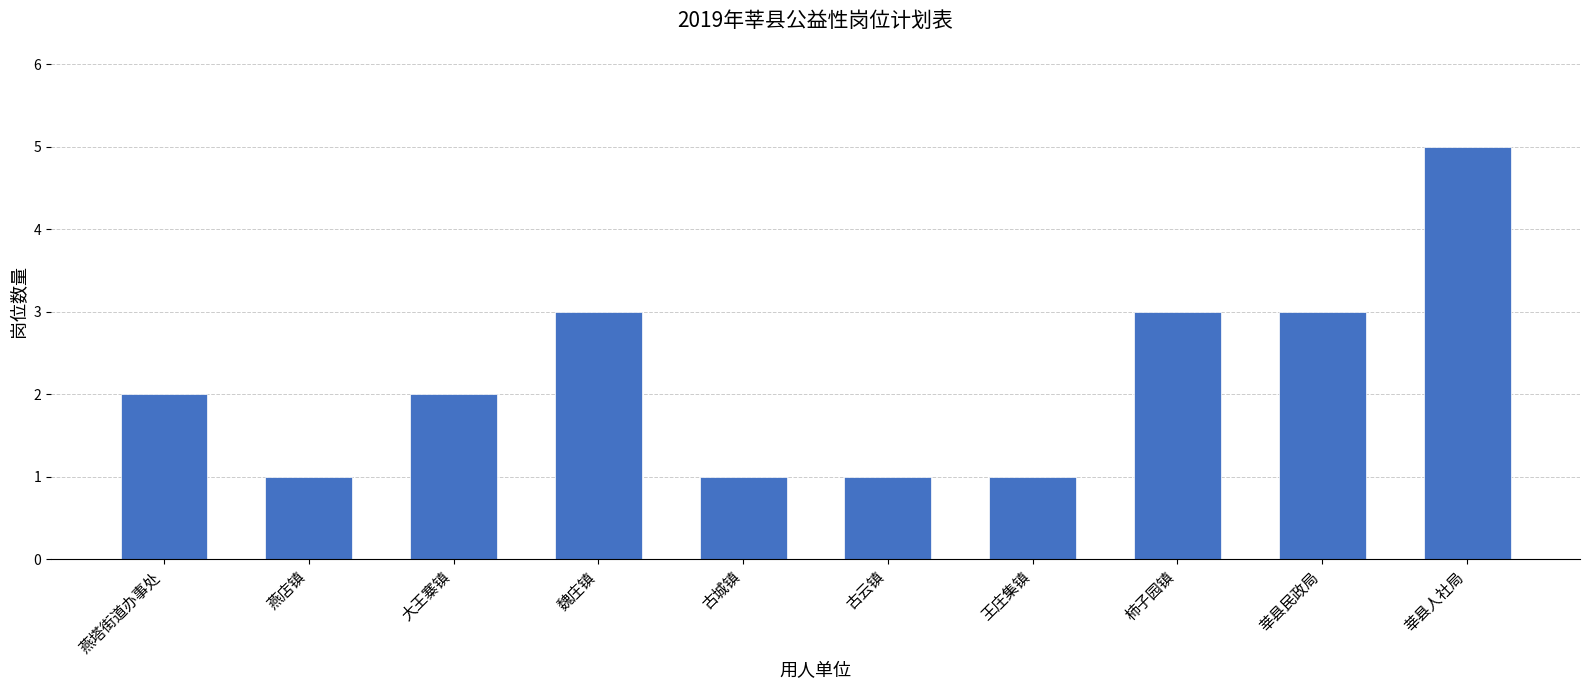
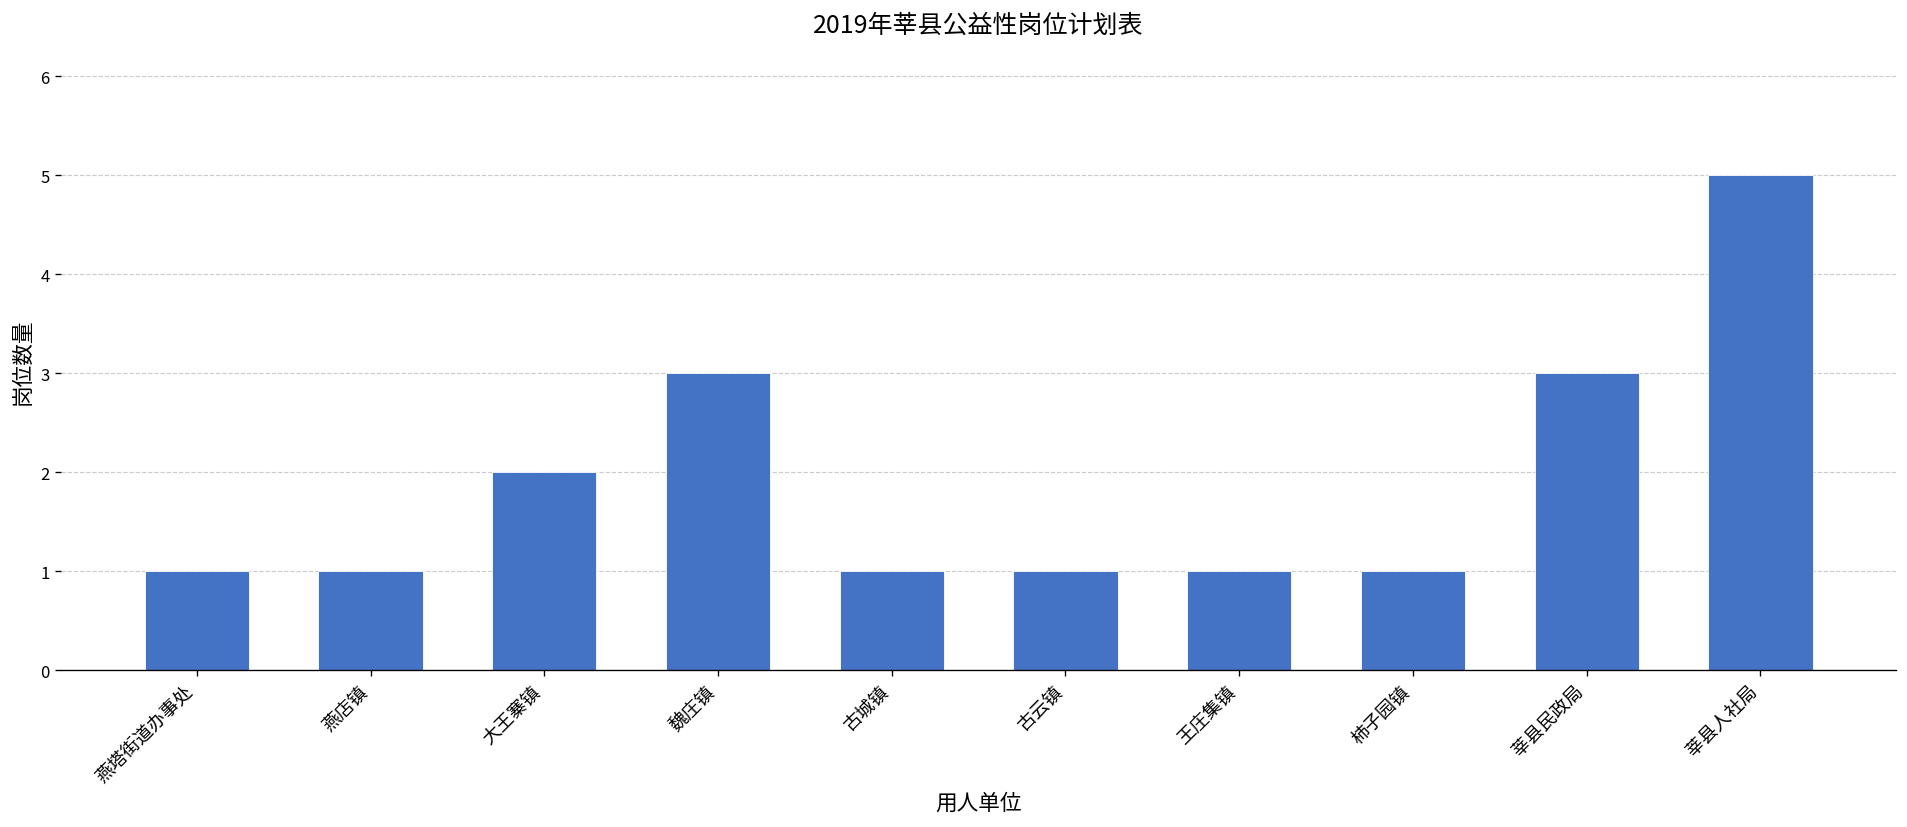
  {
-   "燕塔街道办事处": 2,
+   "燕塔街道办事处": 1,
    "燕店镇": 1,
    "大王寨镇": 2,
    "魏庄镇": 3,
    "古城镇": 1,
    "古云镇": 1,
    "王庄集镇": 1,
-   "柿子园镇": 3,
+   "柿子园镇": 1,
    "莘县民政局": 3,
    "莘县人社局": 5
  }
